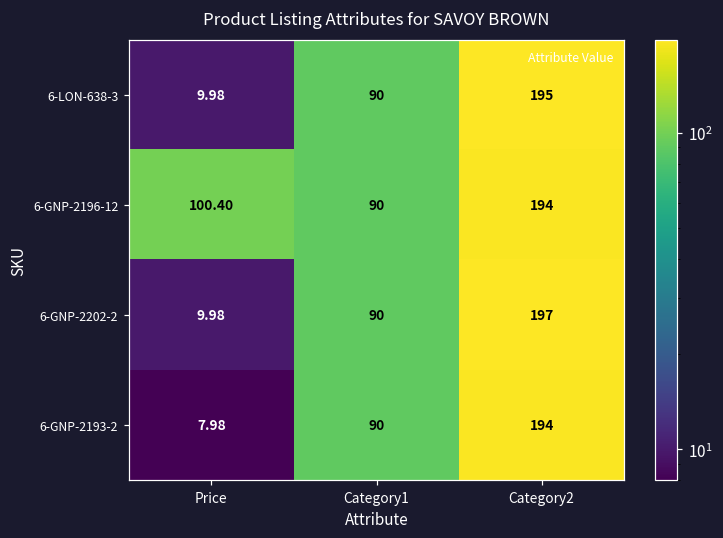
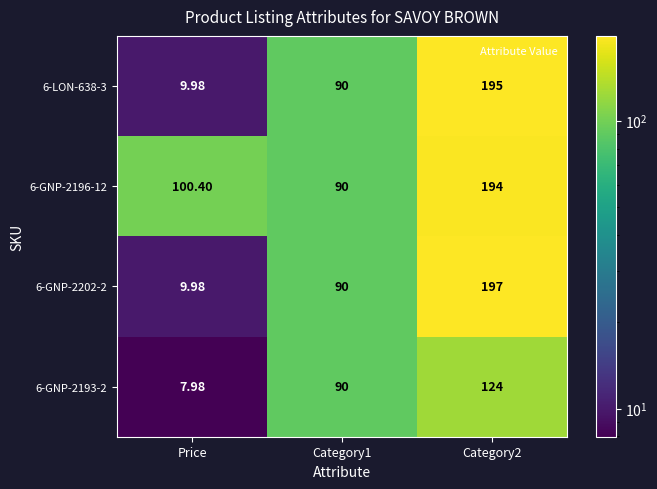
  {
    "6-LON-638-3": {
      "Price": 9.98,
      "Category1": 90,
      "Category2": 195
    },
    "6-GNP-2196-12": {
      "Price": 100.40,
      "Category1": 90,
      "Category2": 194
    },
    "6-GNP-2202-2": {
      "Price": 9.98,
      "Category1": 90,
      "Category2": 197
    },
    "6-GNP-2193-2": {
      "Price": 7.98,
      "Category1": 90,
-     "Category2": 194
+     "Category2": 124
    }
  }
